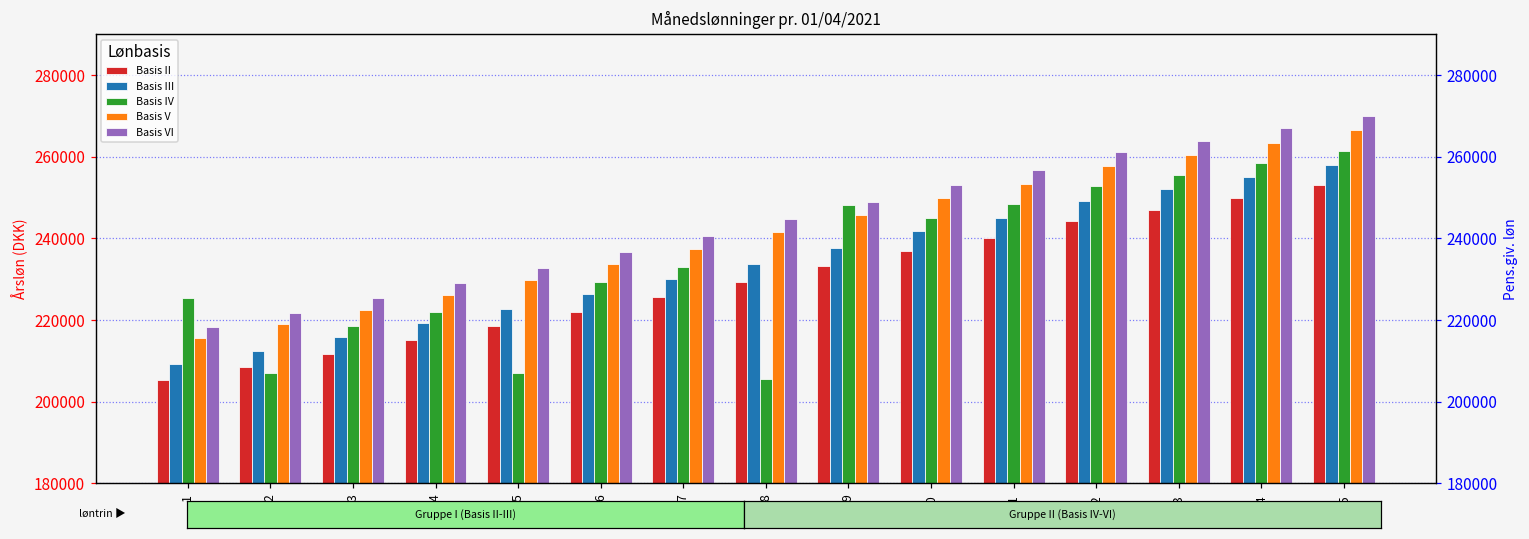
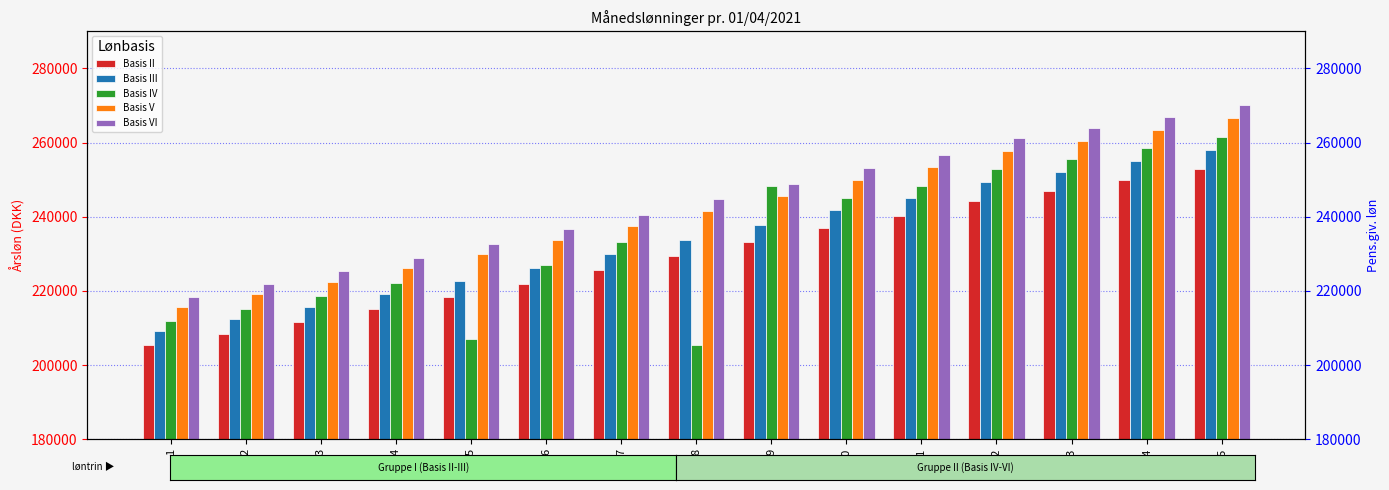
  {
    "Basis IV": {
-     "1": 225000,
-     "2": 207000,
+     "1": 212000,
+     "2": 215000,
      "3": 219000,
      "4": 222000,
      "5": 207000,
-     "6": 229000,
+     "6": 227000,
      "7": 233000,
      "8": 206000,
      "9": 248000
    }
  }
